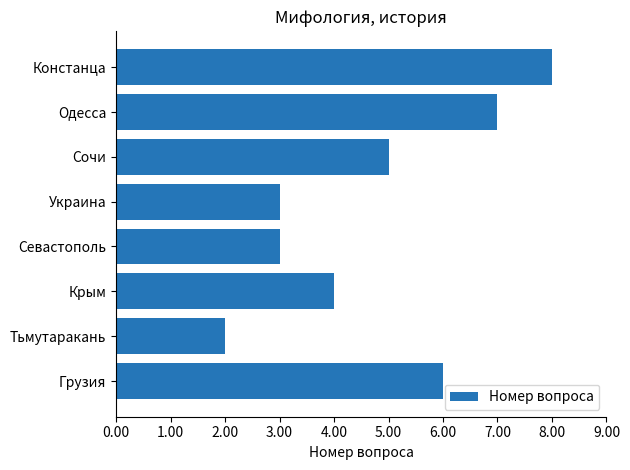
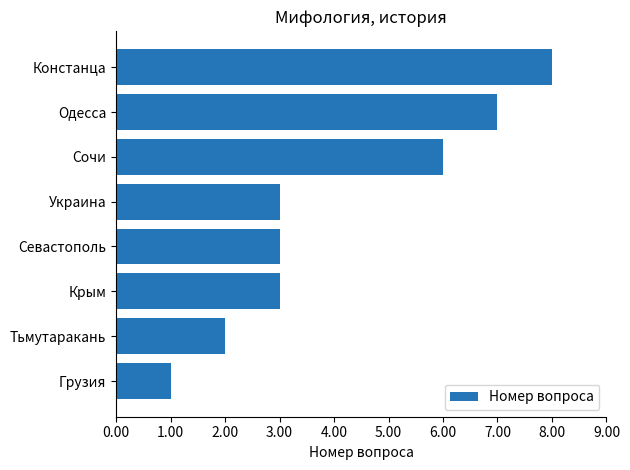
  {
    "Констанца": 8,
    "Одесса": 7,
-   "Сочи": 5,
+   "Сочи": 6,
    "Украина": 3,
    "Севастополь": 3,
-   "Крым": 4,
+   "Крым": 3,
    "Тьмутаракань": 2,
-   "Грузия": 6
+   "Грузия": 1
  }
